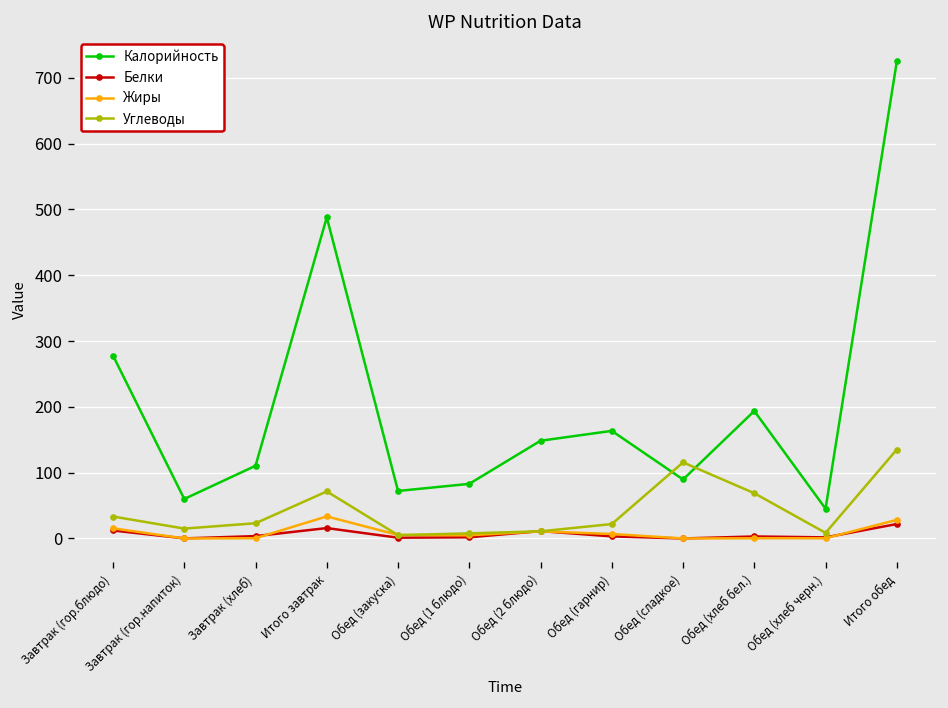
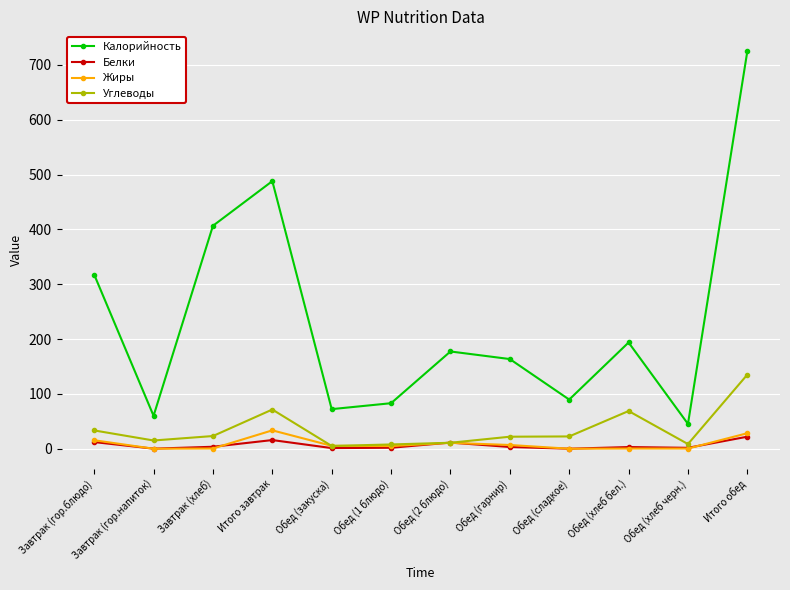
  {
    "Калорийность": {
-     "Завтрак (гор.блюдо)": 280,
+     "Завтрак (гор.блюдо)": 320,
      "Завтрак (гор.напиток)": 60,
-     "Завтрак (хлеб)": 110,
+     "Завтрак (хлеб)": 410,
      "Итого завтрак": 490,
      "Обед (закуска)": 70,
      "Обед (1 блюдо)": 80,
-     "Обед (2 блюдо)": 150,
+     "Обед (2 блюдо)": 180,
      "Обед (гарнир)": 160,
      "Обед (сладкое)": 90,
      "Обед (хлеб бел.)": 190,
      "Обед (хлеб черн.)": 50,
      "Итого обед": 720
    },
    "Белки": {
      "Итого завтрак": 20,
      "Итого обед": 20
    },
    "Жиры": {
      "Итого завтрак": 30,
      "Итого обед": 30
    },
    "Углеводы": {
      "Завтрак (гор.блюдо)": 30,
      "Завтрак (гор.напиток)": 20,
      "Завтрак (хлеб)": 20,
      "Итого завтрак": 70,
      "Обед (гарнир)": 20,
-     "Обед (сладкое)": 120,
+     "Обед (сладкое)": 20,
      "Обед (хлеб бел.)": 70,
      "Обед (хлеб черн.)": 10,
      "Итого обед": 140
    }
  }
